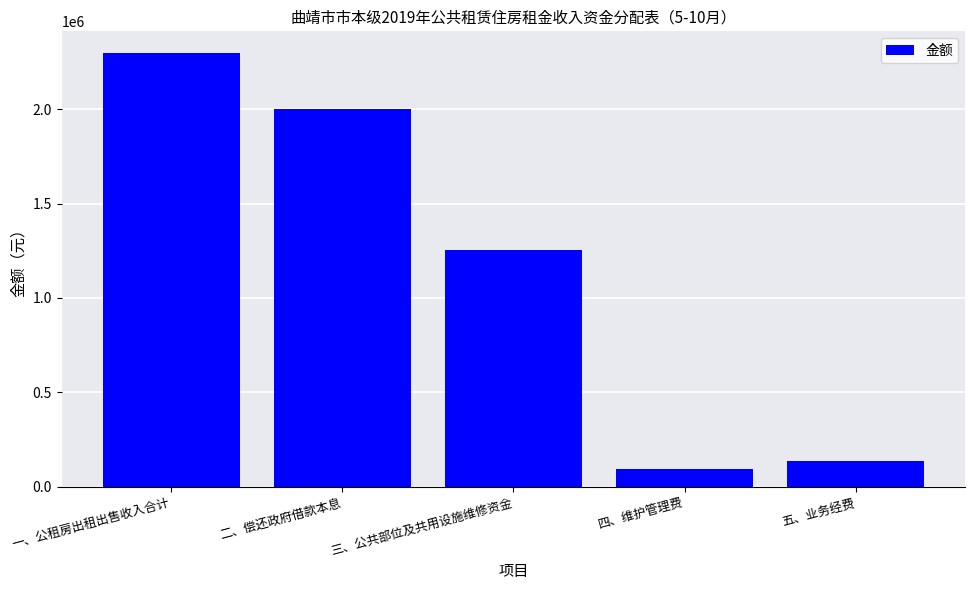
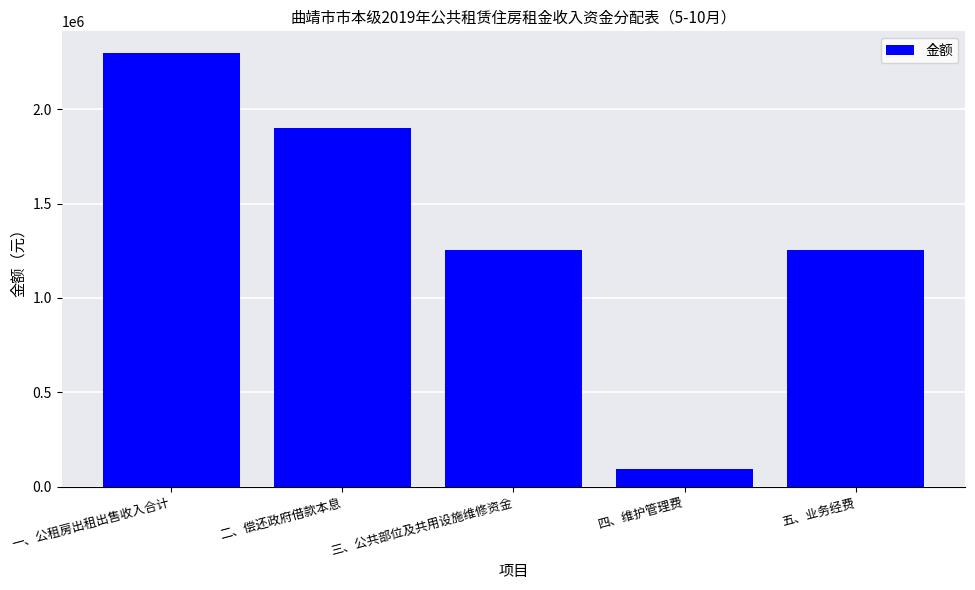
  {
    "一、公租房出租出售收入合计": 2300000,
-   "二、偿还政府借款本息": 2000000,
+   "二、偿还政府借款本息": 1900000,
    "三、公共部位及共用设施维修资金": 1260000,
    "四、维护管理费": 90000,
-   "五、业务经费": 140000
+   "五、业务经费": 1250000
  }
